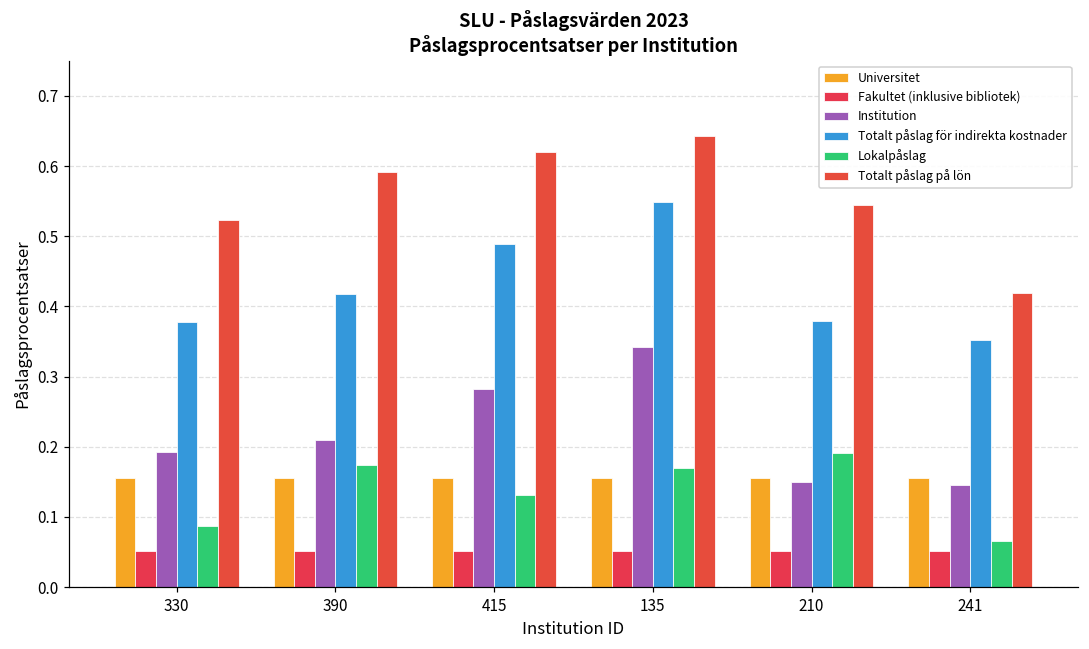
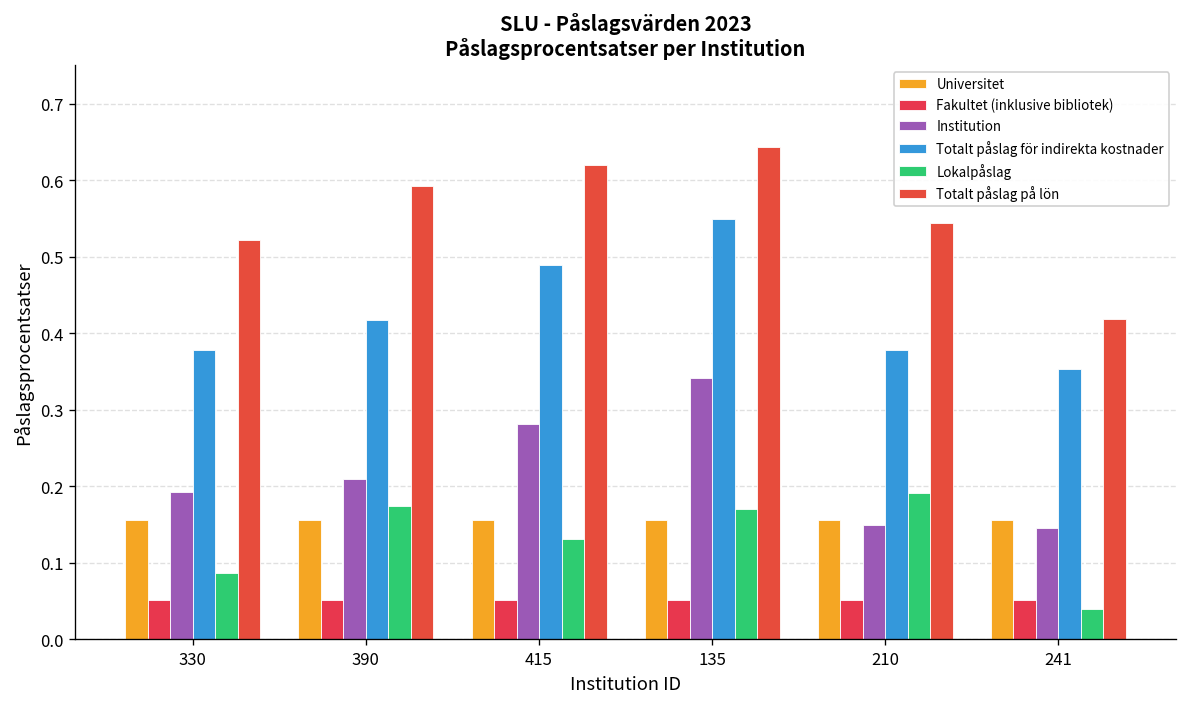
  {
    "Universitet": {
      "330": 0.16,
      "390": 0.16,
      "415": 0.16,
      "135": 0.16,
      "210": 0.16,
      "241": 0.16
    },
    "Institution": {
      "330": 0.19,
      "390": 0.21,
      "415": 0.28,
      "135": 0.34,
      "210": 0.15,
      "241": 0.15
    },
    "Totalt påslag för indirekta kostnader": {
      "330": 0.38,
      "390": 0.42,
      "415": 0.49,
      "135": 0.55,
      "210": 0.38,
      "241": 0.35
    },
    "Lokalpåslag": {
      "330": 0.09,
      "390": 0.17,
      "415": 0.13,
      "135": 0.17,
      "210": 0.19,
-     "241": 0.07
+     "241": 0.04
    }
  }
